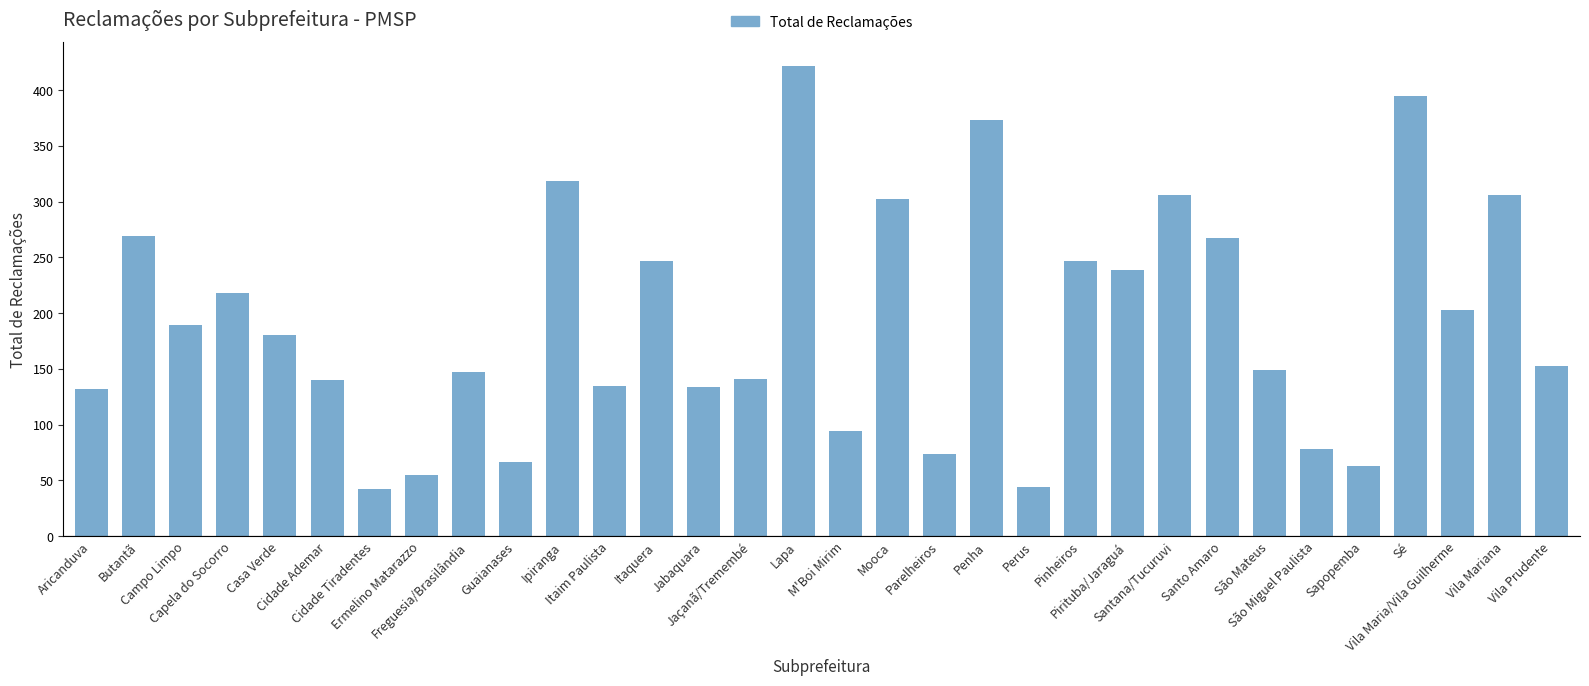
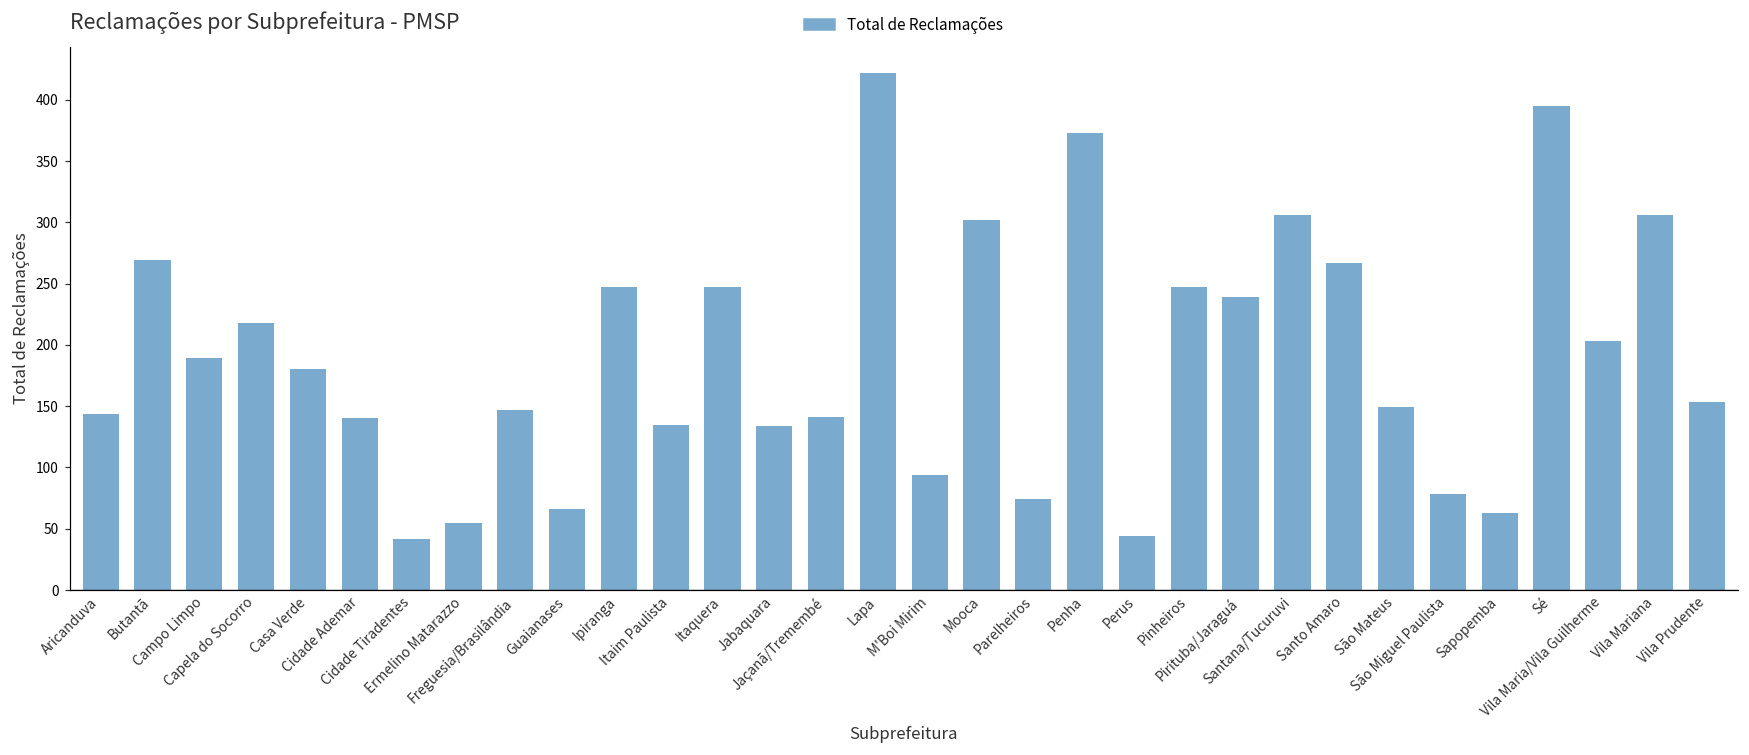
  {
-   "Aricanduva": 132,
+   "Aricanduva": 144,
    "Butantã": 269,
    "Campo Limpo": 189,
    "Capela do Socorro": 218,
    "Casa Verde": 180,
    "Cidade Ademar": 140,
    "Cidade Tiradentes": 42,
    "Ermelino Matarazzo": 55,
    "Freguesia/Brasilândia": 147,
    "Guaianases": 66,
-   "Ipiranga": 319,
+   "Ipiranga": 247,
    "Itaim Paulista": 135,
    "Itaquera": 247,
    "Jabaquara": 134,
    "Jaçanã/Tremembé": 141,
    "Lapa": 422,
    "M'Boi Mirim": 94,
    "Mooca": 302,
    "Parelheiros": 74,
    "Penha": 373,
    "Perus": 44,
    "Pinheiros": 247,
    "Pirituba/Jaraguá": 239,
    "Santana/Tucuruvi": 306,
    "Santo Amaro": 267,
    "São Mateus": 149,
    "São Miguel Paulista": 78,
    "Sapopemba": 63,
    "Sé": 395,
    "Vila Maria/Vila Guilherme": 203,
    "Vila Mariana": 306,
    "Vila Prudente": 153
  }
